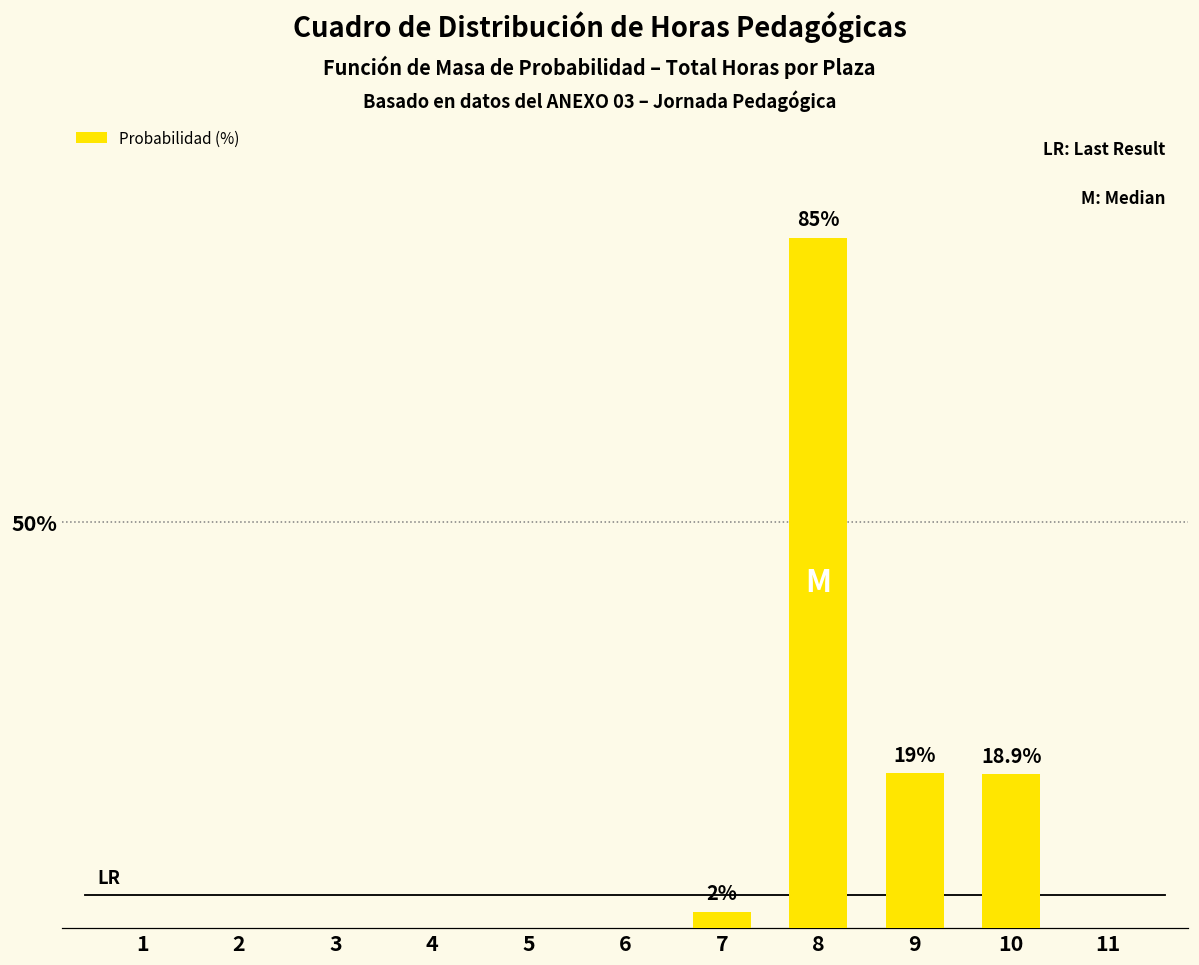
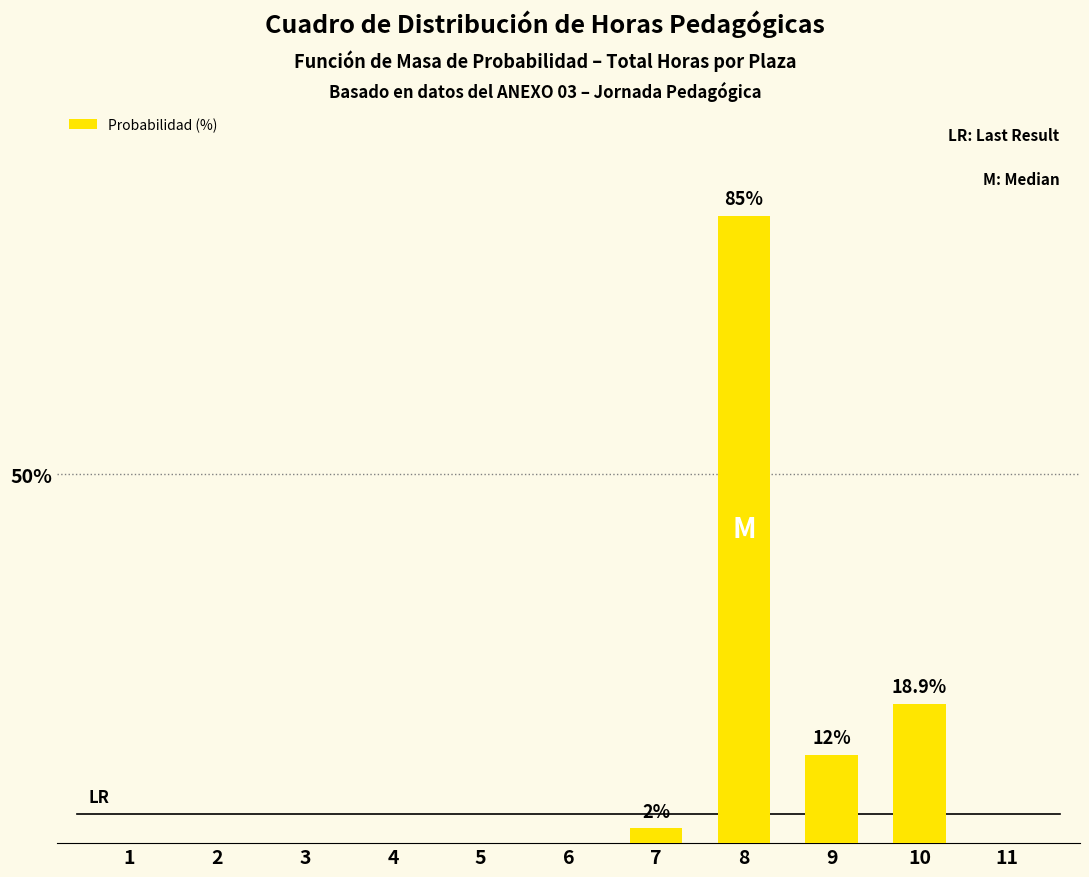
  {
    "7": "2%",
    "8": "85%",
-   "9": "19%",
+   "9": "12%",
    "10": "18.9%"
  }
